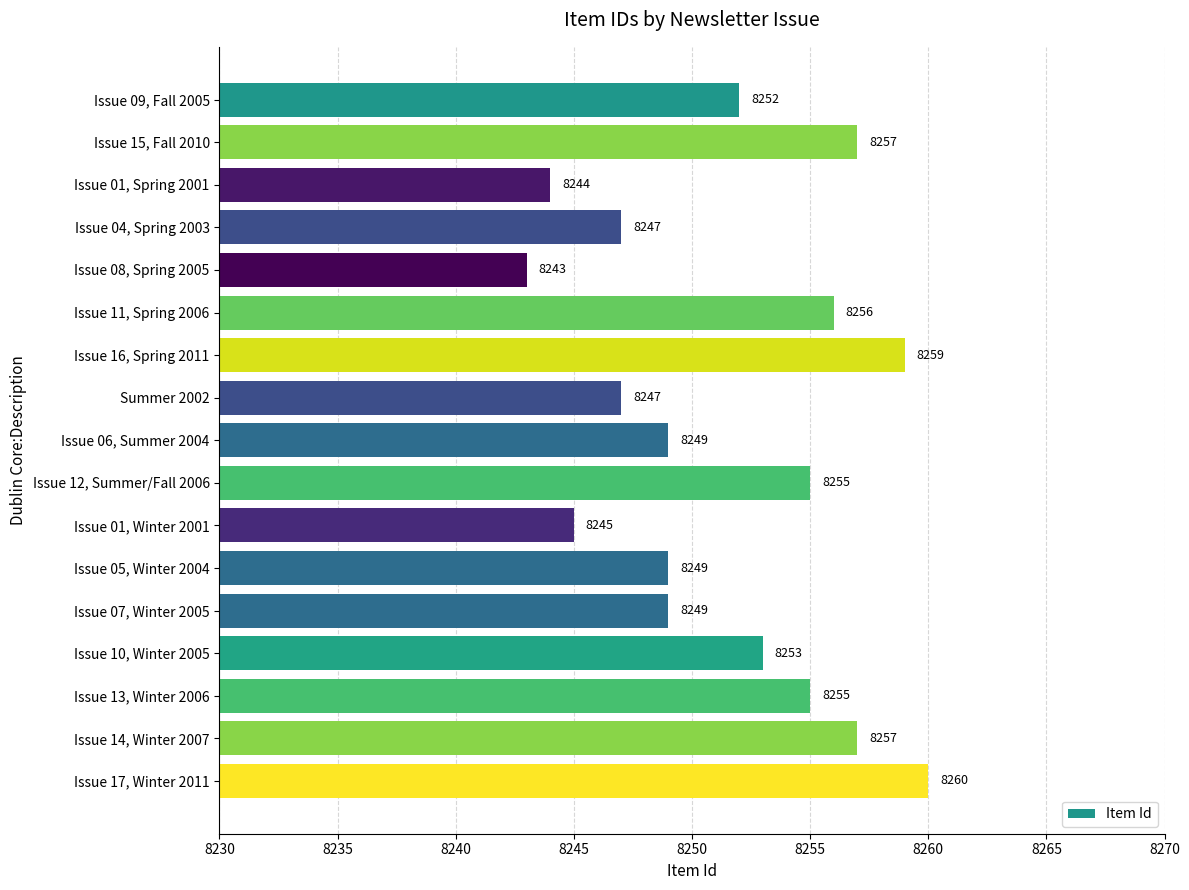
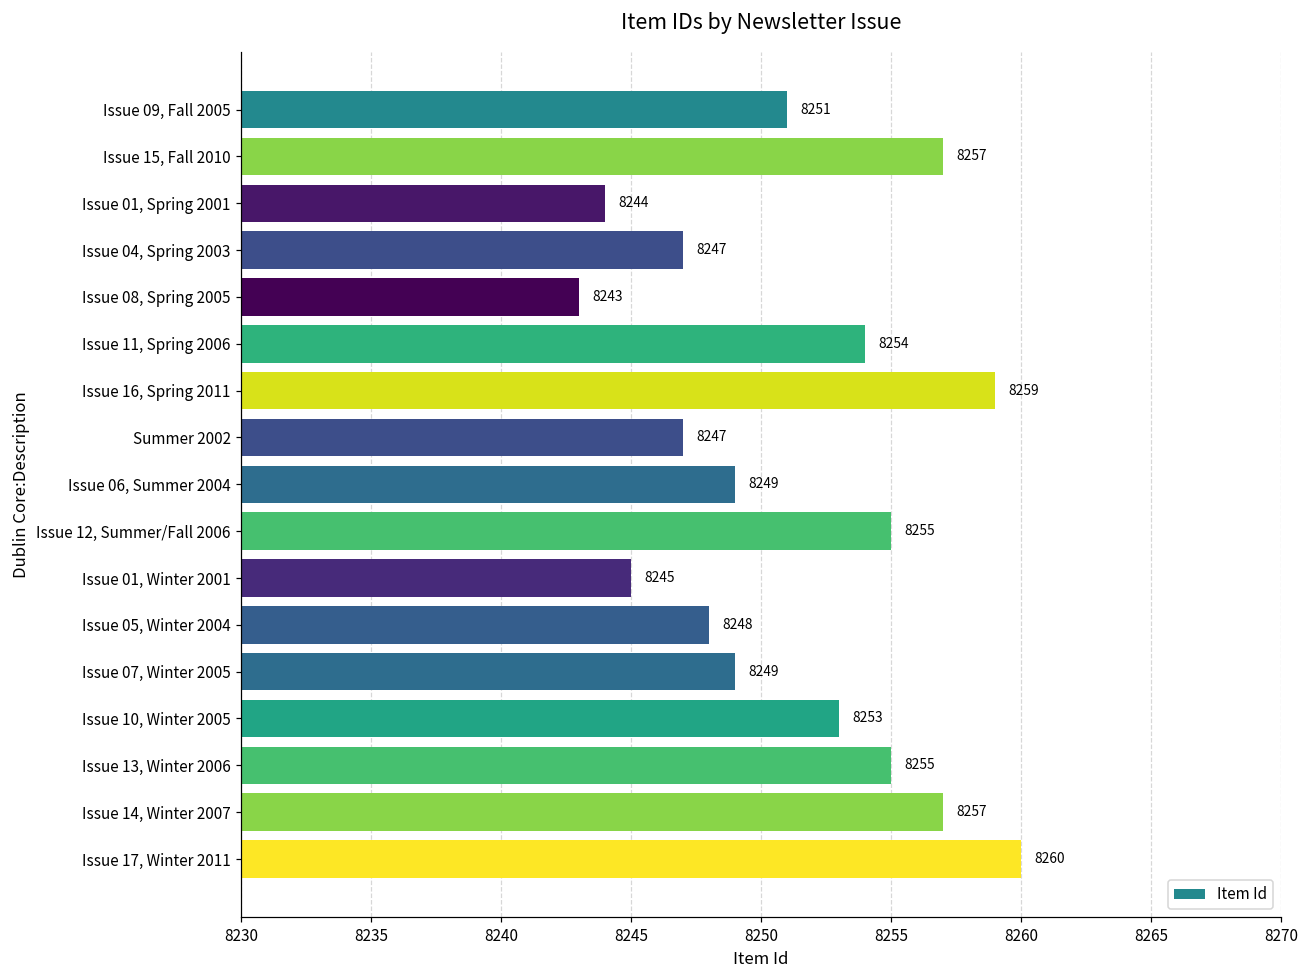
  {
-   "Issue 09, Fall 2005": 8252,
+   "Issue 09, Fall 2005": 8251,
    "Issue 15, Fall 2010": 8257,
    "Issue 01, Spring 2001": 8244,
    "Issue 04, Spring 2003": 8247,
    "Issue 08, Spring 2005": 8243,
-   "Issue 11, Spring 2006": 8256,
+   "Issue 11, Spring 2006": 8254,
    "Issue 16, Spring 2011": 8259,
    "Summer 2002": 8247,
    "Issue 06, Summer 2004": 8249,
    "Issue 12, Summer/Fall 2006": 8255,
    "Issue 01, Winter 2001": 8245,
-   "Issue 05, Winter 2004": 8249,
+   "Issue 05, Winter 2004": 8248,
    "Issue 07, Winter 2005": 8249,
    "Issue 10, Winter 2005": 8253,
    "Issue 13, Winter 2006": 8255,
    "Issue 14, Winter 2007": 8257,
    "Issue 17, Winter 2011": 8260
  }
